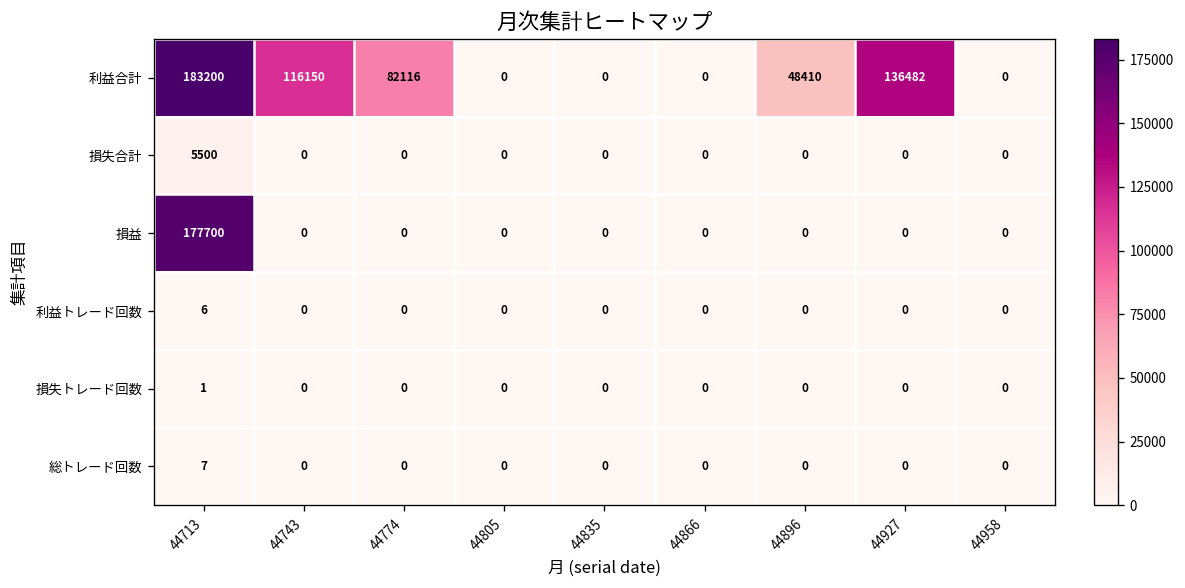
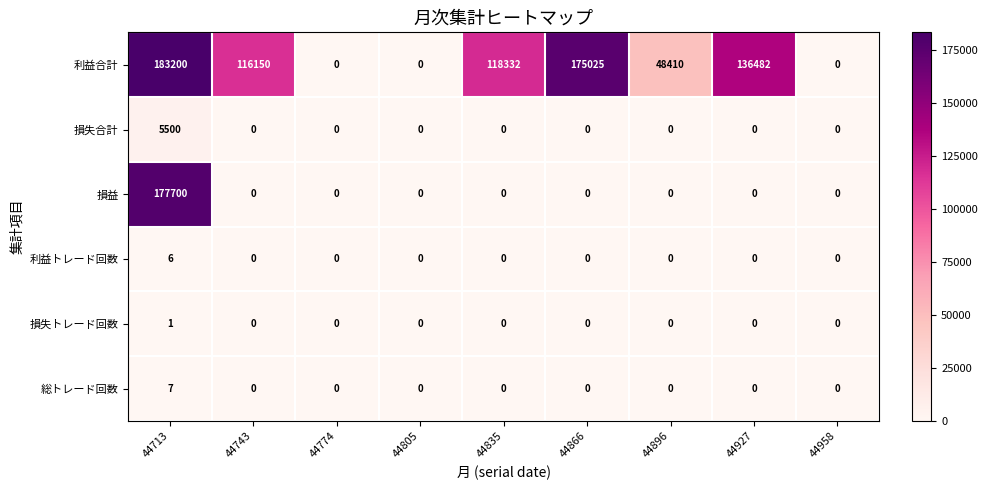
  {
    "利益合計": {
      "44713": 183200,
      "44743": 116150,
-     "44774": 82116,
+     "44774": 0,
      "44805": 0,
-     "44835": 0,
-     "44866": 0,
+     "44835": 118332,
+     "44866": 175025,
      "44896": 48410,
      "44927": 136482,
      "44958": 0
    },
    "損失合計": {
      "44713": 5500,
      "44743": 0,
      "44774": 0,
      "44805": 0,
      "44835": 0,
      "44866": 0,
      "44896": 0,
      "44927": 0,
      "44958": 0
    },
    "損益": {
      "44713": 177700,
      "44743": 0,
      "44774": 0,
      "44805": 0,
      "44835": 0,
      "44866": 0,
      "44896": 0,
      "44927": 0,
      "44958": 0
    },
    "利益トレード回数": {
      "44713": 6,
      "44743": 0,
      "44774": 0,
      "44805": 0,
      "44835": 0,
      "44866": 0,
      "44896": 0,
      "44927": 0,
      "44958": 0
    },
    "損失トレード回数": {
      "44713": 1,
      "44743": 0,
      "44774": 0,
      "44805": 0,
      "44835": 0,
      "44866": 0,
      "44896": 0,
      "44927": 0,
      "44958": 0
    },
    "総トレード回数": {
      "44713": 7,
      "44743": 0,
      "44774": 0,
      "44805": 0,
      "44835": 0,
      "44866": 0,
      "44896": 0,
      "44927": 0,
      "44958": 0
    }
  }
